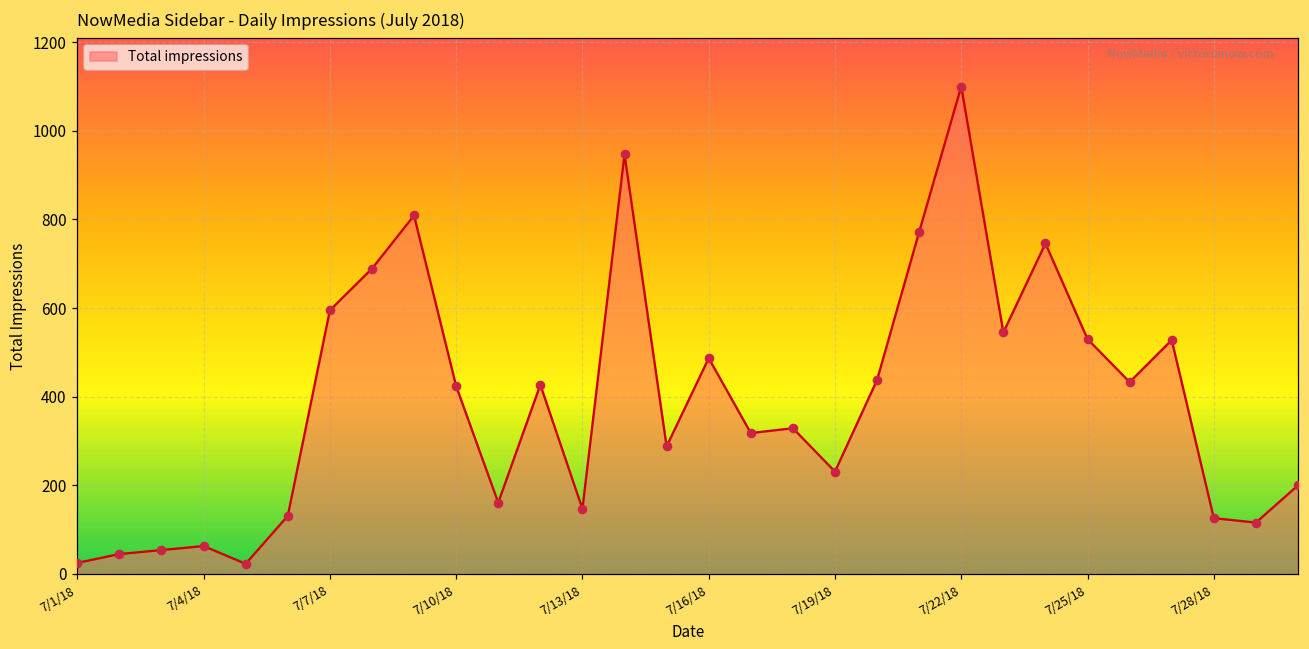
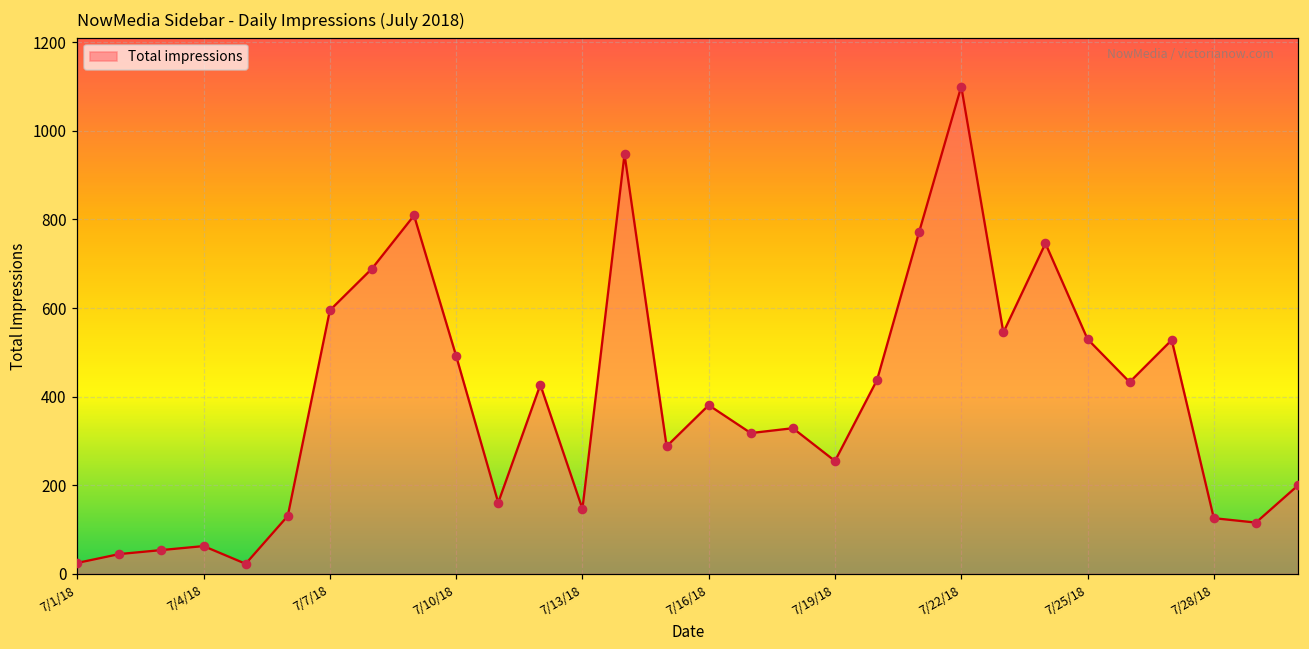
  {
    "7/1/18": 30,
    "7/4/18": 60,
    "7/7/18": 600,
-   "7/10/18": 420,
+   "7/10/18": 490,
    "7/13/18": 150,
-   "7/16/18": 490,
-   "7/19/18": 230,
+   "7/16/18": 380,
+   "7/19/18": 260,
    "7/22/18": 1100,
    "7/25/18": 530,
    "7/28/18": 130
  }
